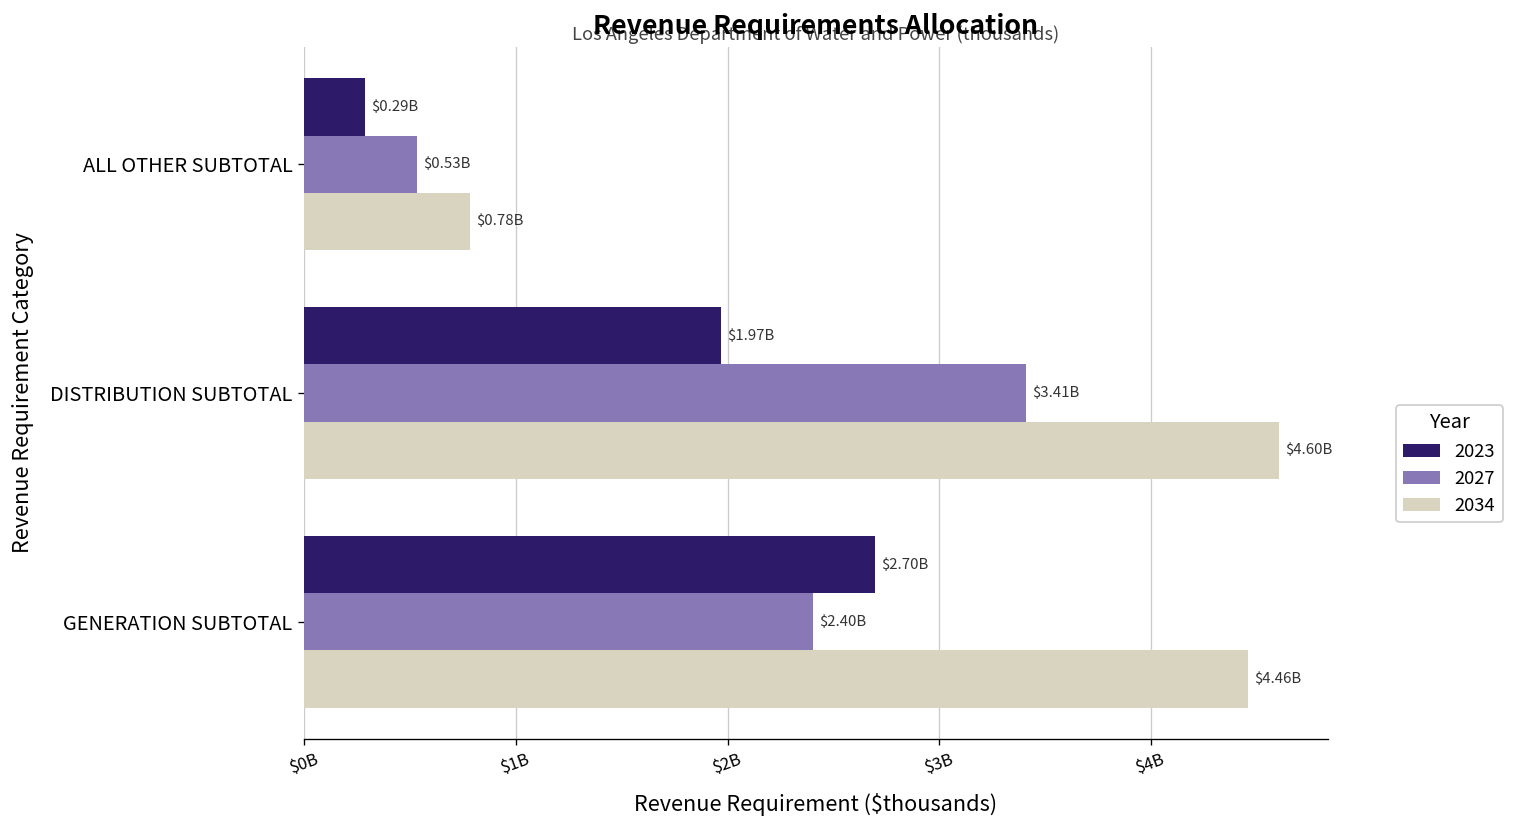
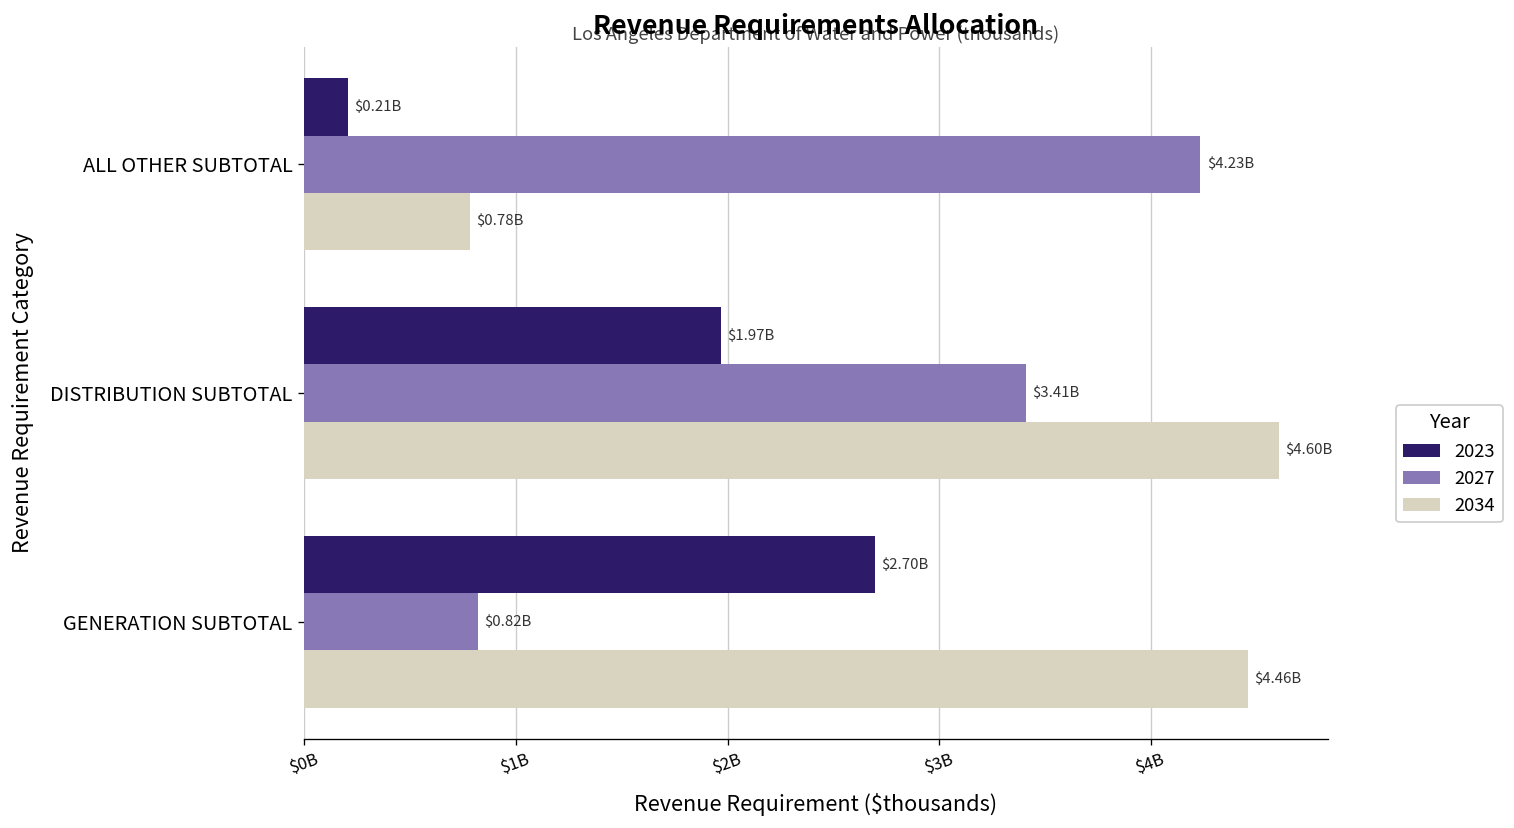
  {
    "2023": {
-     "ALL OTHER SUBTOTAL": "$0.29B",
+     "ALL OTHER SUBTOTAL": "$0.21B",
      "DISTRIBUTION SUBTOTAL": "$1.97B",
      "GENERATION SUBTOTAL": "$2.70B"
    },
    "2027": {
-     "ALL OTHER SUBTOTAL": "$0.53B",
+     "ALL OTHER SUBTOTAL": "$4.23B",
      "DISTRIBUTION SUBTOTAL": "$3.41B",
-     "GENERATION SUBTOTAL": "$2.40B"
+     "GENERATION SUBTOTAL": "$0.82B"
    },
    "2034": {
      "ALL OTHER SUBTOTAL": "$0.78B",
      "DISTRIBUTION SUBTOTAL": "$4.60B",
      "GENERATION SUBTOTAL": "$4.46B"
    }
  }
